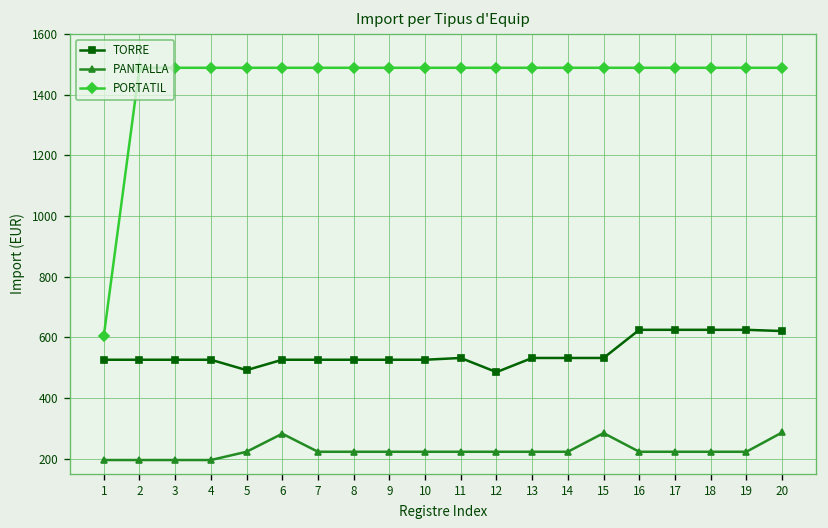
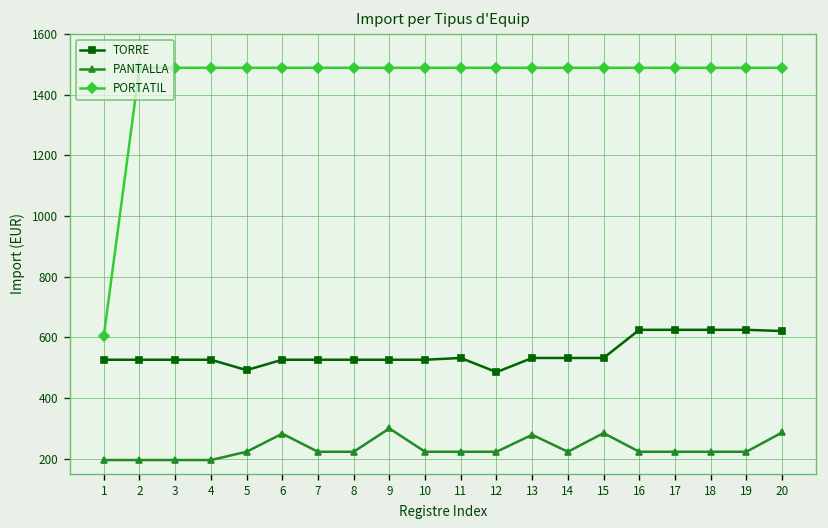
  {
    "TORRE": {
      "1": 530,
      "2": 530,
      "3": 530,
      "4": 530,
      "5": 490,
      "6": 530,
      "7": 530,
      "8": 530,
      "9": 530,
      "10": 530,
      "11": 530,
      "12": 480,
      "13": 530,
      "14": 530,
      "15": 530,
      "16": 620,
      "17": 620,
      "18": 620,
      "19": 620,
      "20": 620
    },
    "PANTALLA": {
      "1": 190,
      "2": 190,
      "3": 190,
      "4": 190,
      "5": 220,
      "6": 280,
      "7": 220,
      "8": 220,
-     "9": 220,
+     "9": 300,
      "10": 220,
      "11": 220,
      "12": 220,
-     "13": 220,
+     "13": 280,
      "14": 220,
      "15": 280,
      "16": 220,
      "17": 220,
      "18": 220,
      "19": 220,
      "20": 290
    },
    "PORTATIL": {
      "1": 600,
      "3": 1490,
      "4": 1490,
      "5": 1490,
      "6": 1490,
      "7": 1490,
      "8": 1490,
      "9": 1490,
      "10": 1490,
      "11": 1490,
      "12": 1490,
      "13": 1490,
      "14": 1490,
      "15": 1490,
      "16": 1490,
      "17": 1490,
      "18": 1490,
      "19": 1490,
      "20": 1490
    }
  }
